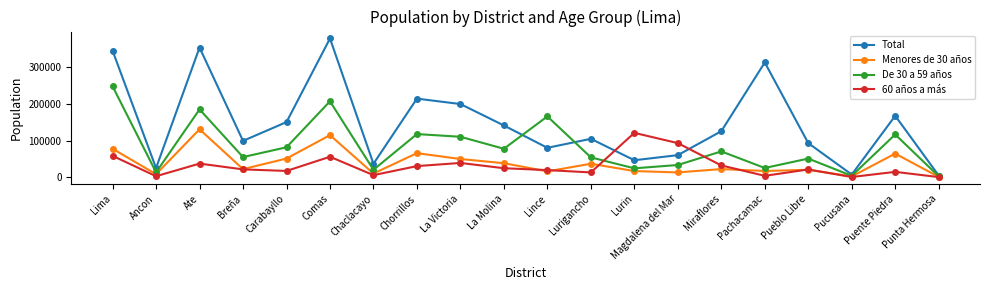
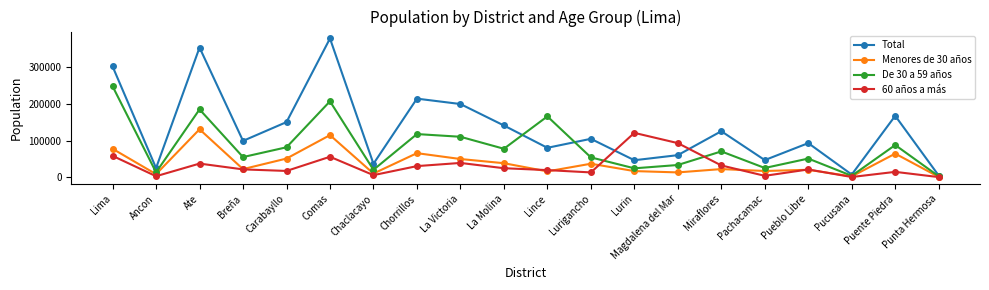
  {
    "Total": {
-     "Lima": 340000,
+     "Lima": 300000,
      "Ancon": 30000,
      "Ate": 350000,
      "Breña": 100000,
      "Carabayllo": 150000,
      "Comas": 380000,
      "Chaclacayo": 40000,
      "Chorrillos": 210000,
      "La Victoria": 200000,
      "La Molina": 140000,
      "Lince": 80000,
      "Lurigancho": 100000,
      "Lurin": 50000,
      "Magdalena del Mar": 60000,
      "Miraflores": 130000,
-     "Pachacamac": 310000,
+     "Pachacamac": 50000,
      "Pueblo Libre": 90000,
      "Puente Piedra": 170000
    },
    "Menores de 30 años": {
      "Lima": 80000,
      "Ate": 130000,
      "Carabayllo": 50000,
      "Comas": 110000,
      "Chorrillos": 70000,
      "La Victoria": 50000,
      "La Molina": 40000,
      "Lurigancho": 40000,
      "Lurin": 20000,
      "Magdalena del Mar": 10000,
      "Miraflores": 20000,
      "Pachacamac": 20000,
      "Puente Piedra": 60000
    },
    "De 30 a 59 años": {
      "Lima": 250000,
      "Ate": 180000,
      "Breña": 60000,
      "Carabayllo": 80000,
      "Comas": 210000,
      "Chaclacayo": 20000,
      "Chorrillos": 120000,
      "La Victoria": 110000,
      "La Molina": 80000,
      "Lince": 170000,
      "Lurigancho": 50000,
      "Lurin": 20000,
      "Magdalena del Mar": 30000,
      "Miraflores": 70000,
      "Pachacamac": 30000,
      "Pueblo Libre": 50000,
-     "Puente Piedra": 120000
+     "Puente Piedra": 90000
    },
    "60 años a más": {
      "Lima": 60000,
      "Ate": 40000,
      "Carabayllo": 20000,
      "Comas": 60000,
      "Chorrillos": 30000,
      "La Victoria": 40000,
      "La Molina": 20000,
      "Lurigancho": 10000,
      "Lurin": 120000,
      "Magdalena del Mar": 90000,
      "Miraflores": 30000,
      "Pachacamac": 0,
      "Puente Piedra": 10000
    }
  }
